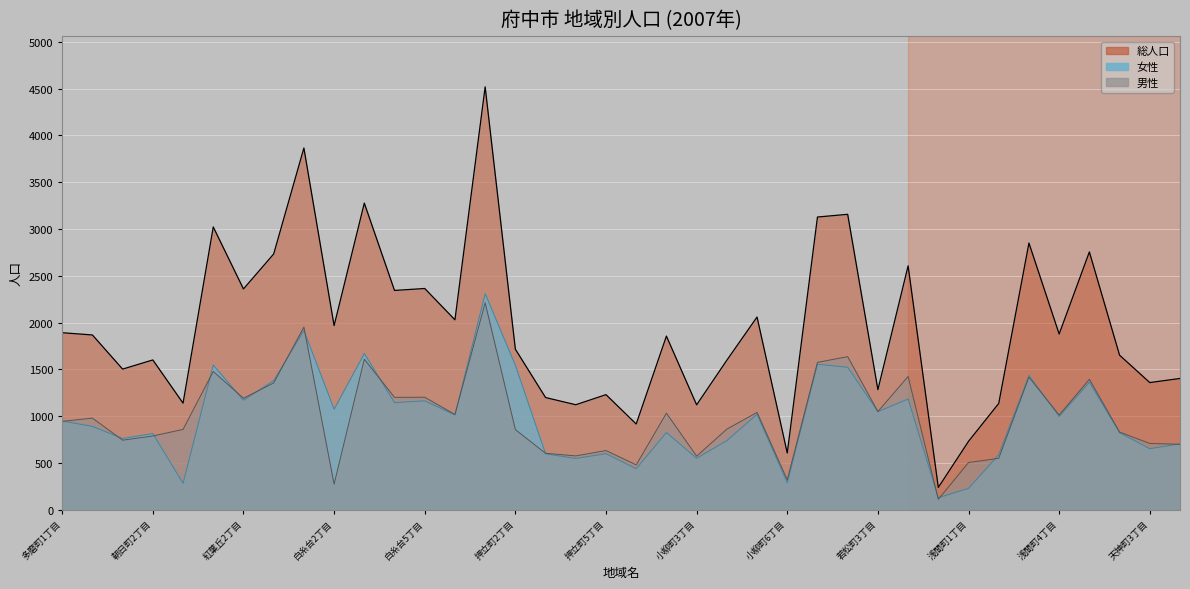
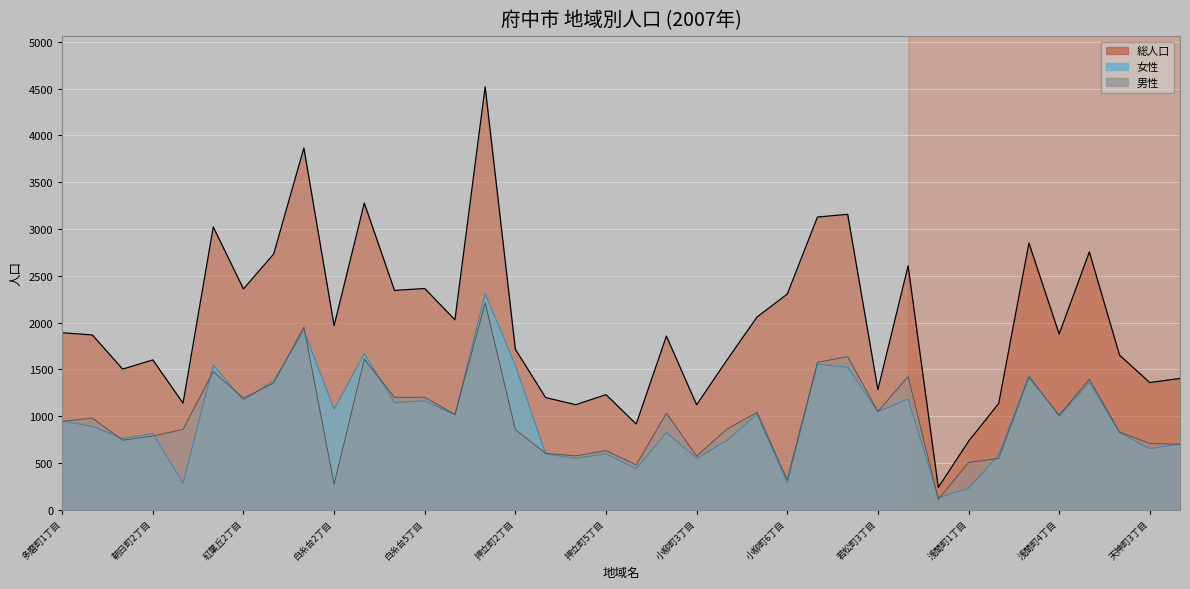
  {
    "総人口": {
      "多磨町1丁目": 1900,
      "朝日町2丁目": 1600,
      "紅葉丘2丁目": 2400,
      "白糸台2丁目": 2000,
      "白糸台5丁目": 2400,
      "押立町2丁目": 1700,
      "押立町5丁目": 1200,
      "小柳町3丁目": 1100,
-     "小柳町6丁目": 600,
+     "小柳町6丁目": 2300,
      "若松町3丁目": 1300,
      "浅間町1丁目": 700,
      "浅間町4丁目": 1900,
      "天神町3丁目": 1400
    },
    "女性": {
      "白糸台2丁目": 1100,
      "白糸台5丁目": 1200,
      "押立町2丁目": 1500,
      "押立町5丁目": 600,
      "小柳町6丁目": 300,
      "浅間町1丁目": 200,
      "天神町3丁目": 700
    },
    "男性": {
      "白糸台2丁目": 300,
      "白糸台5丁目": 1200,
      "押立町2丁目": 900,
      "押立町5丁目": 600,
      "小柳町6丁目": 300,
      "浅間町1丁目": 500,
      "天神町3丁目": 700
    }
  }
